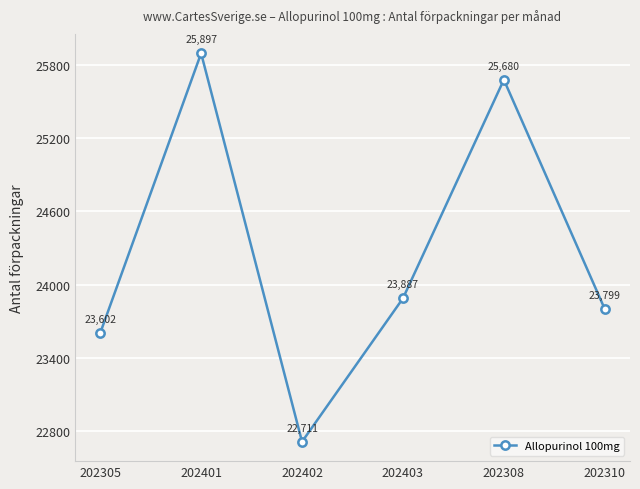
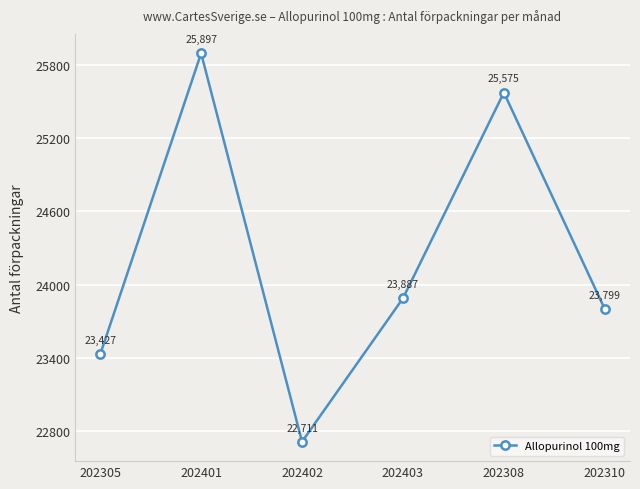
  {
-   "202305": "23,602",
+   "202305": "23,427",
    "202401": "25,897",
    "202402": "22,711",
    "202403": "23,887",
-   "202308": "25,680",
+   "202308": "25,575",
    "202310": "23,799"
  }
